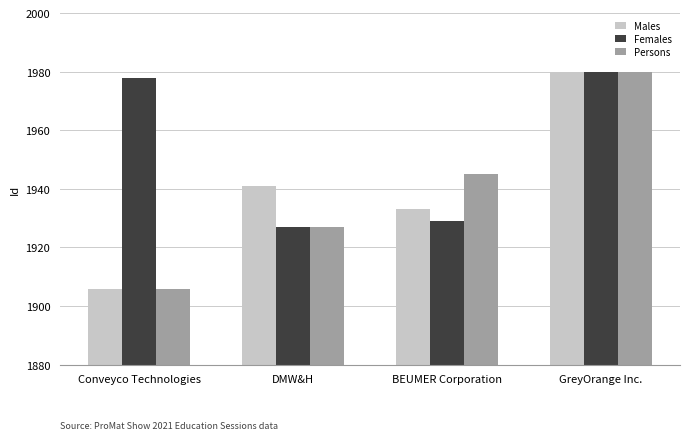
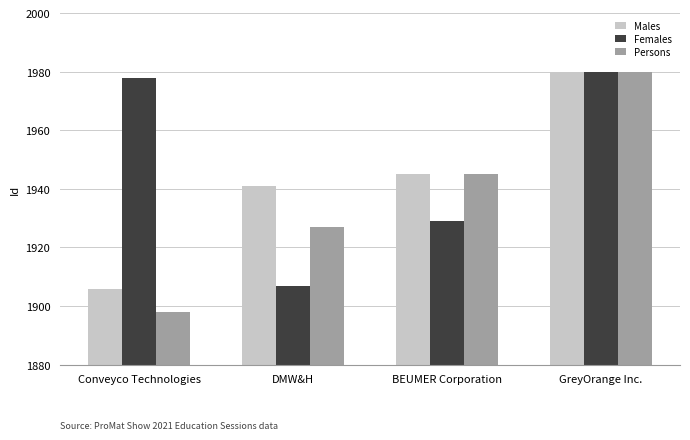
  {
    "Males": {
      "Conveyco Technologies": 1906,
      "DMW&H": 1941,
-     "BEUMER Corporation": 1933,
+     "BEUMER Corporation": 1945,
      "GreyOrange Inc.": 1980
    },
    "Females": {
      "Conveyco Technologies": 1978,
-     "DMW&H": 1927,
+     "DMW&H": 1907,
      "BEUMER Corporation": 1929,
      "GreyOrange Inc.": 1980
    },
    "Persons": {
-     "Conveyco Technologies": 1906,
+     "Conveyco Technologies": 1898,
      "DMW&H": 1927,
      "BEUMER Corporation": 1945,
      "GreyOrange Inc.": 1980
    }
  }
